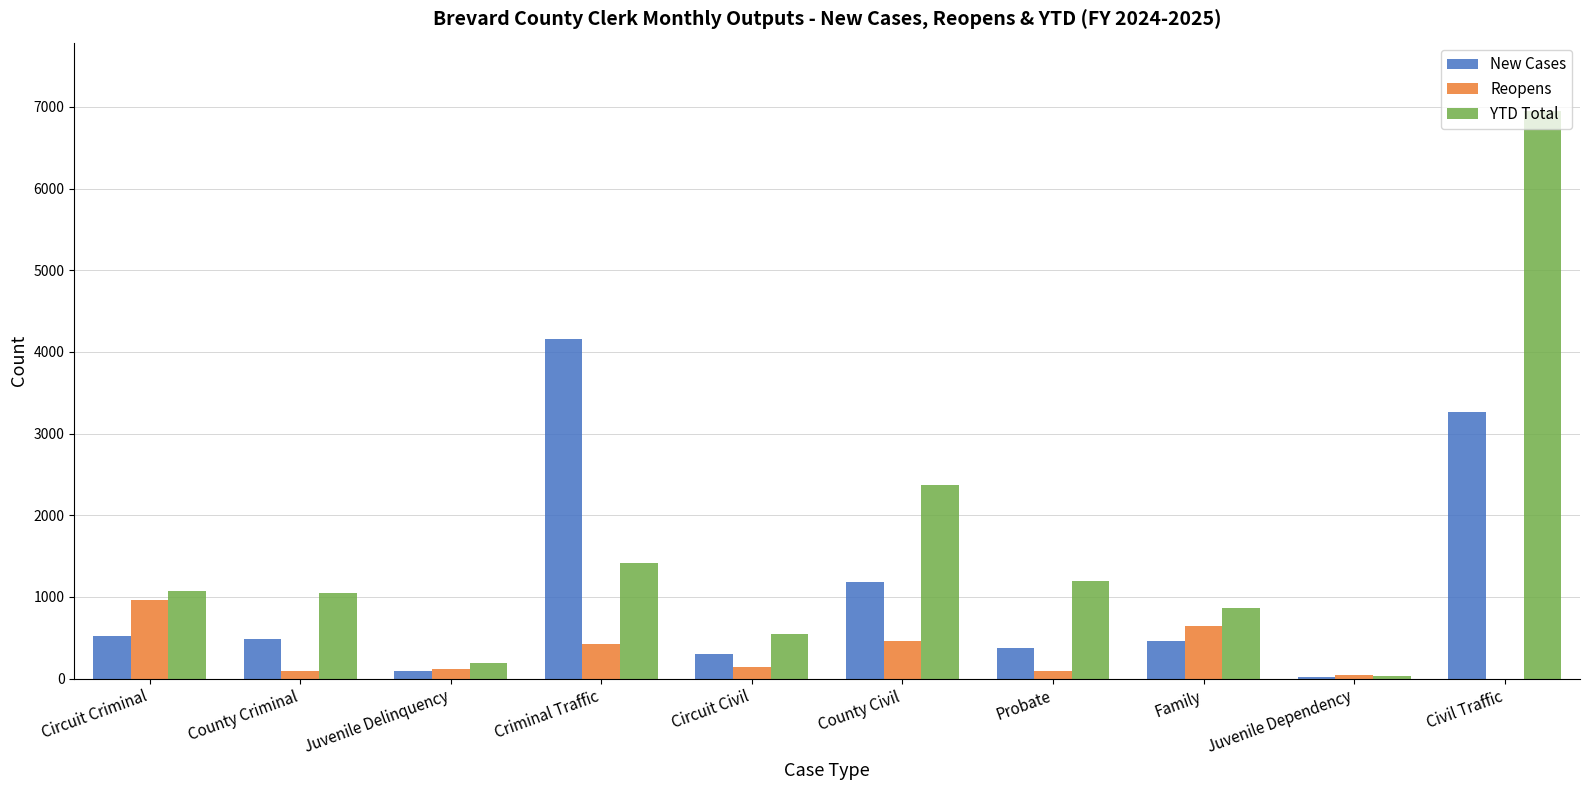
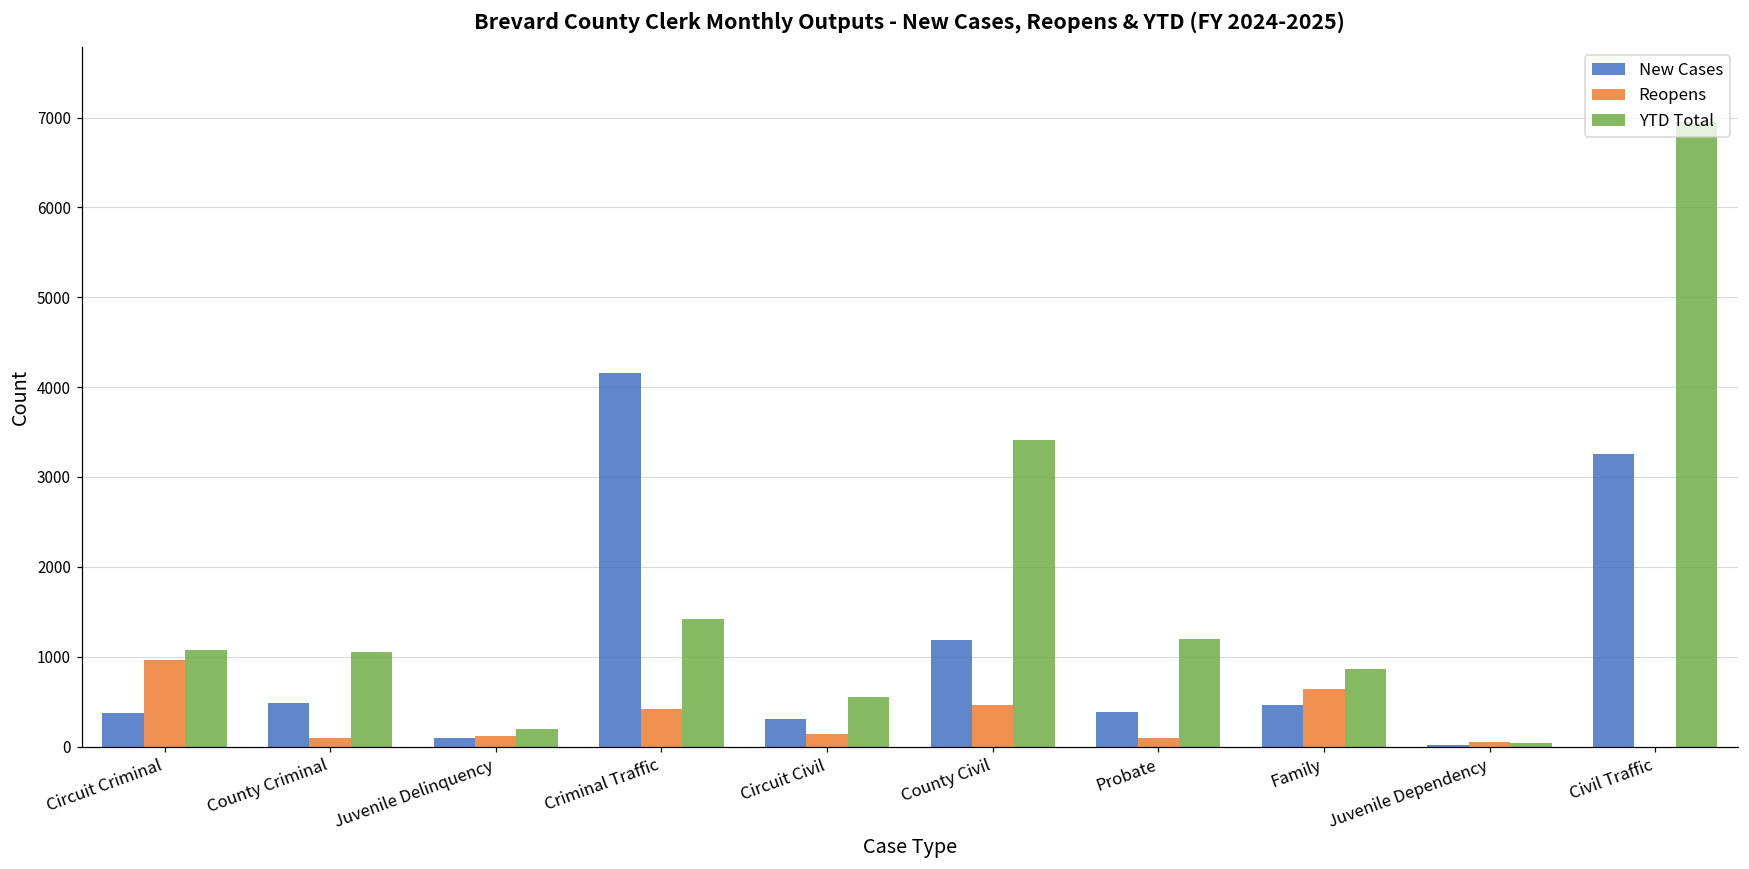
  {
    "New Cases": {
-     "Circuit Criminal": 500,
+     "Circuit Criminal": 400,
      "County Criminal": 500,
      "Juvenile Delinquency": 100,
      "Criminal Traffic": 4200,
      "Circuit Civil": 300,
      "County Civil": 1200,
      "Probate": 400,
      "Family": 500,
      "Civil Traffic": 3300
    },
    "Reopens": {
      "Circuit Criminal": 1000,
      "County Criminal": 100,
      "Juvenile Delinquency": 100,
      "Criminal Traffic": 400,
      "Circuit Civil": 100,
      "County Civil": 500,
      "Probate": 100,
      "Family": 600,
      "Juvenile Dependency": 100,
      "Civil Traffic": 0
    },
    "YTD Total": {
      "Circuit Criminal": 1100,
      "County Criminal": 1100,
      "Juvenile Delinquency": 200,
      "Criminal Traffic": 1400,
      "Circuit Civil": 500,
-     "County Civil": 2400,
+     "County Civil": 3400,
      "Probate": 1200,
      "Family": 900,
      "Juvenile Dependency": 0
    }
  }
